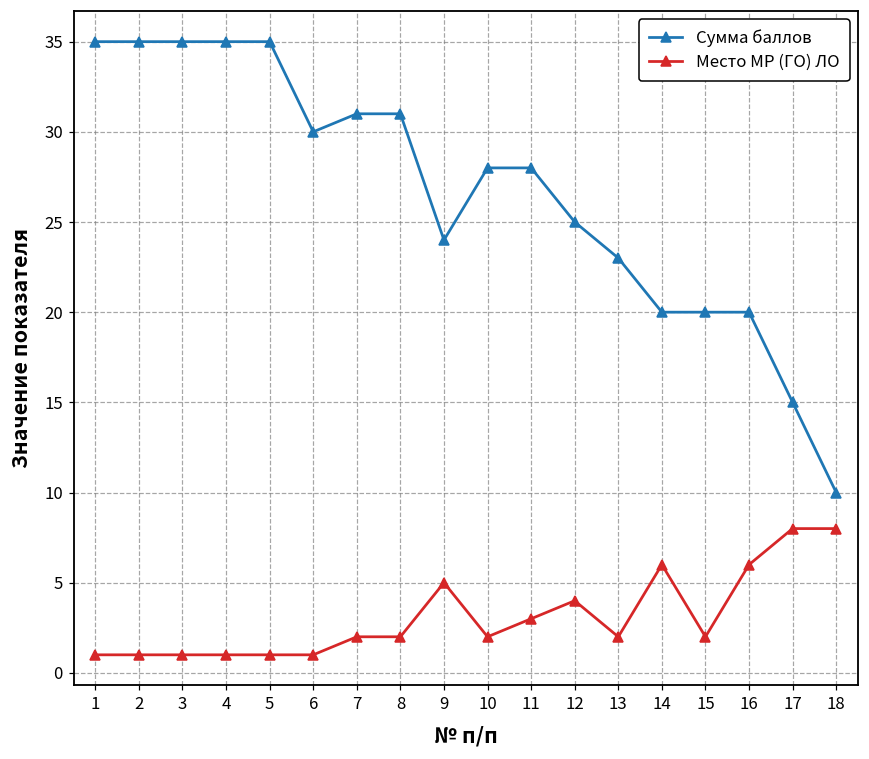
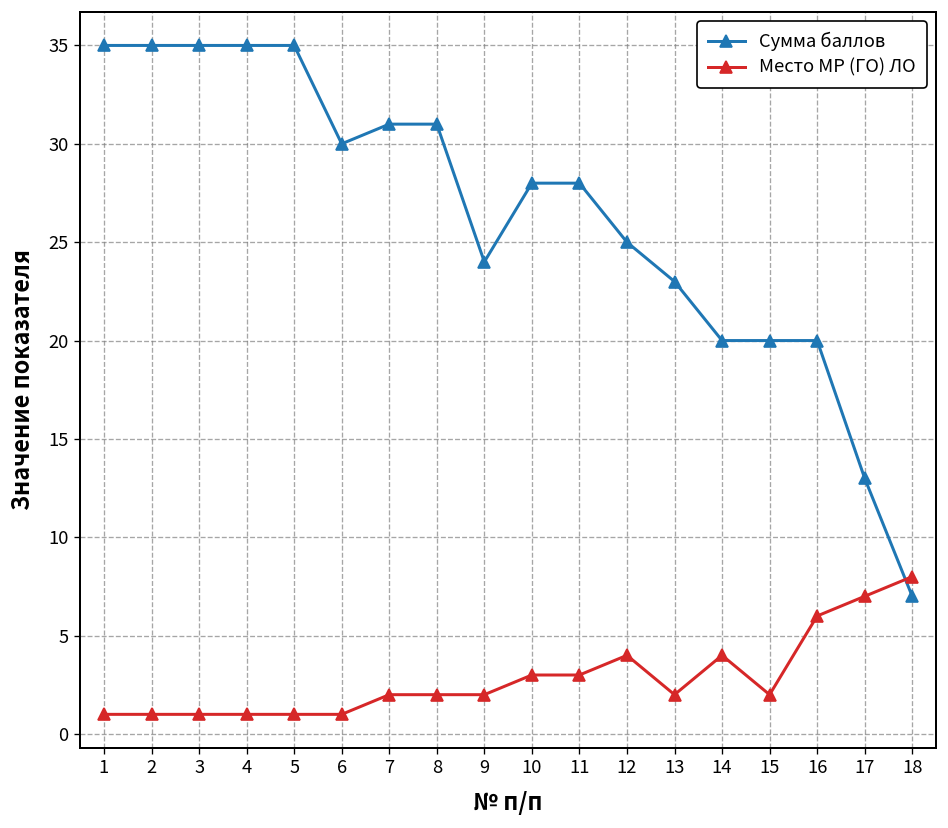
  {
    "Сумма баллов": {
      "1": 35,
      "2": 35,
      "3": 35,
      "4": 35,
      "5": 35,
      "6": 30,
      "7": 31,
      "8": 31,
      "9": 24,
      "10": 28,
      "11": 28,
      "12": 25,
      "13": 23,
      "14": 20,
      "15": 20,
      "16": 20,
-     "17": 15,
-     "18": 10
+     "17": 13,
+     "18": 7
    },
    "Место МР (ГО) ЛО": {
      "1": 1,
      "2": 1,
      "3": 1,
      "4": 1,
      "5": 1,
      "6": 1,
      "7": 2,
      "8": 2,
-     "9": 5,
-     "10": 2,
+     "9": 2,
+     "10": 3,
      "11": 3,
      "12": 4,
      "13": 2,
-     "14": 6,
+     "14": 4,
      "15": 2,
      "16": 6,
-     "17": 8,
+     "17": 7,
      "18": 8
    }
  }
